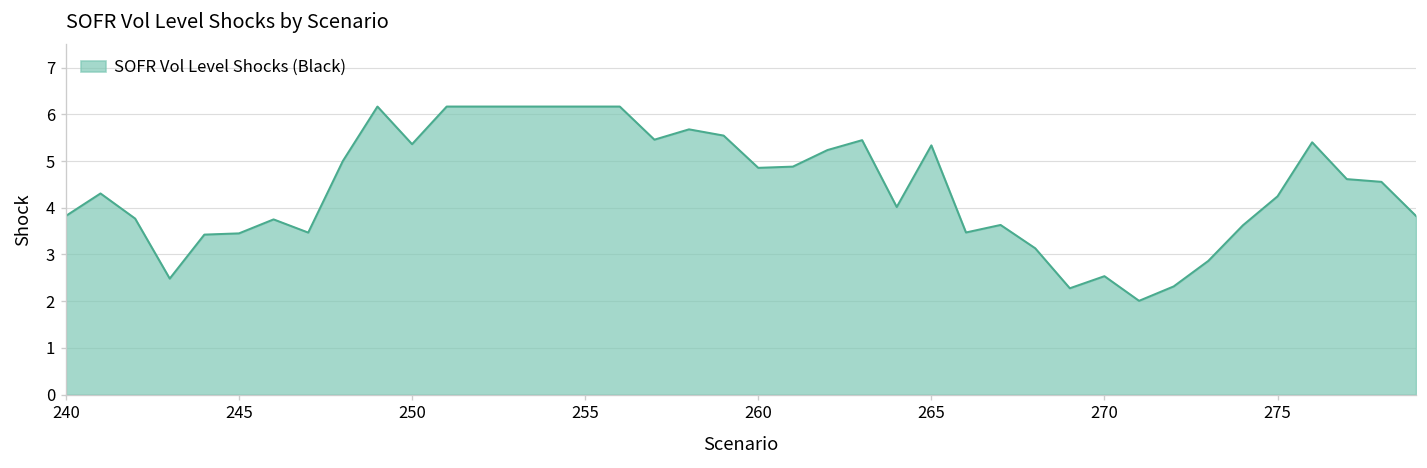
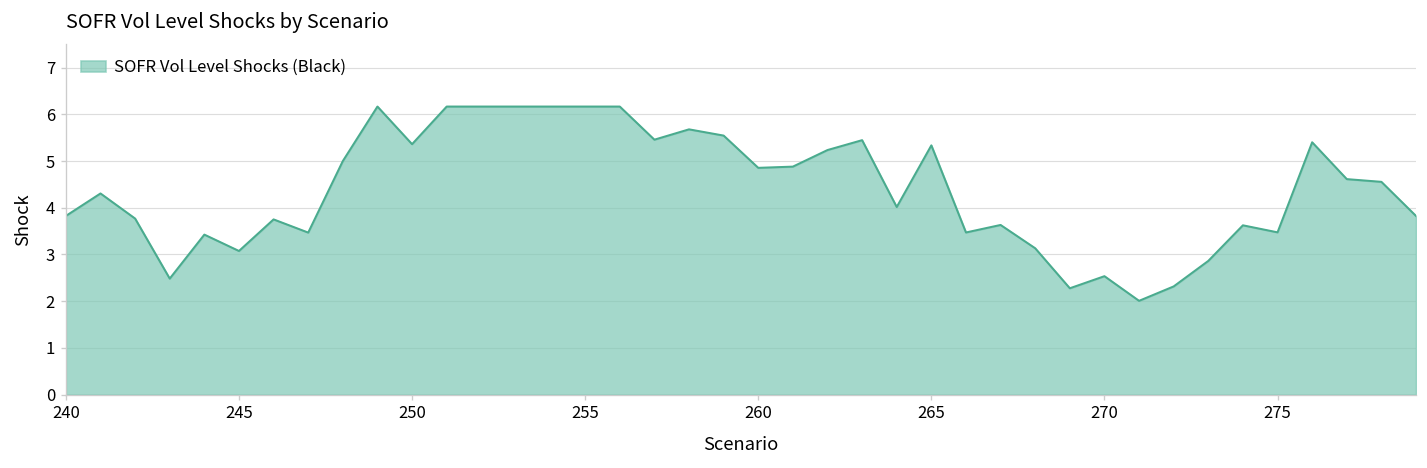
  {
    "240": 3.8,
-   "245": 3.5,
+   "245": 3.1,
    "250": 5.4,
    "255": 6.2,
    "260": 4.9,
    "265": 5.3,
    "270": 2.5,
-   "275": 4.2
+   "275": 3.5
  }
